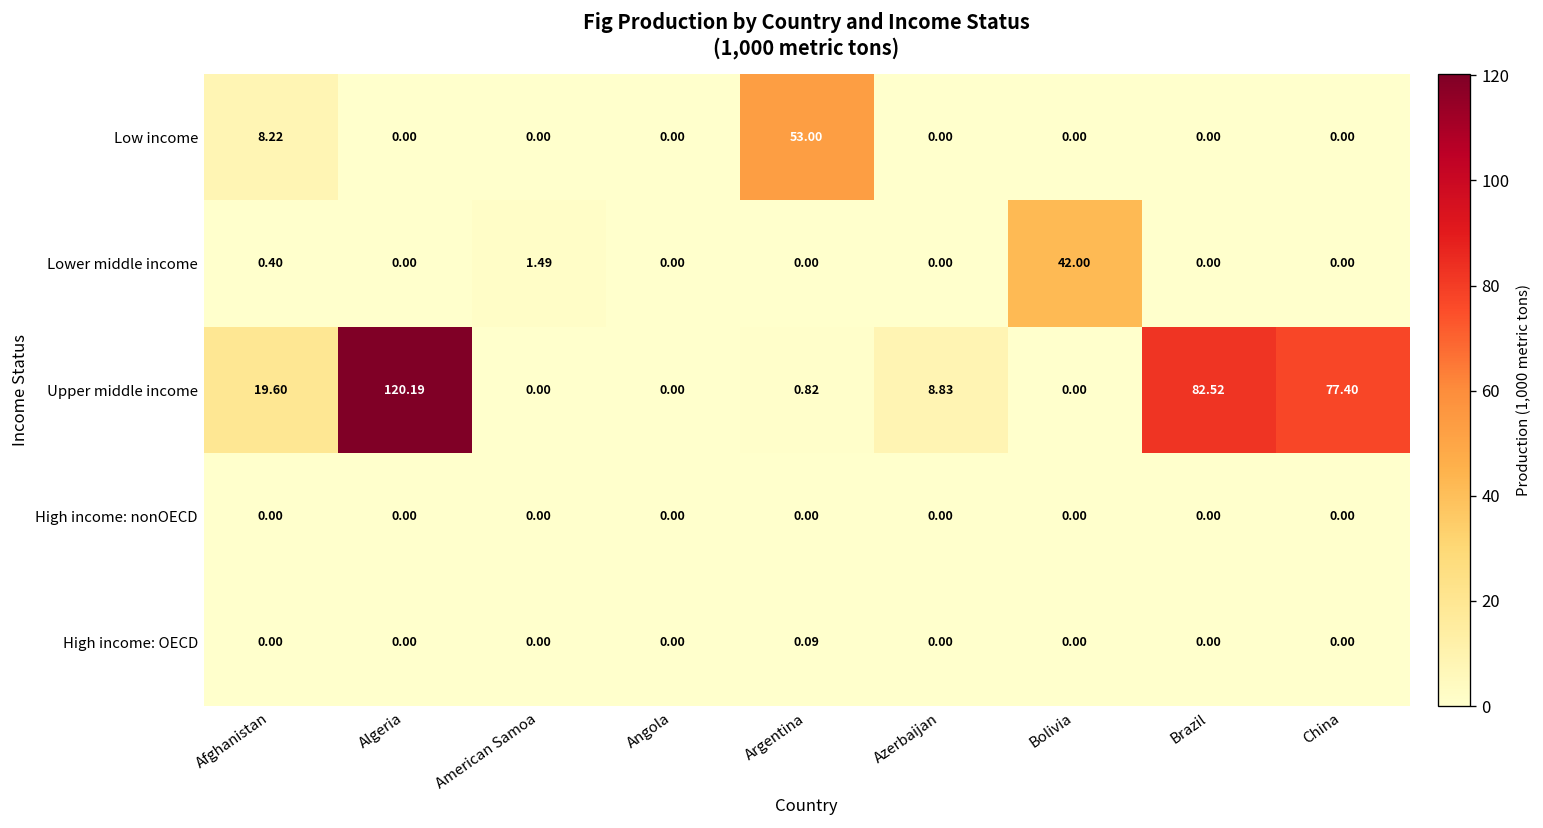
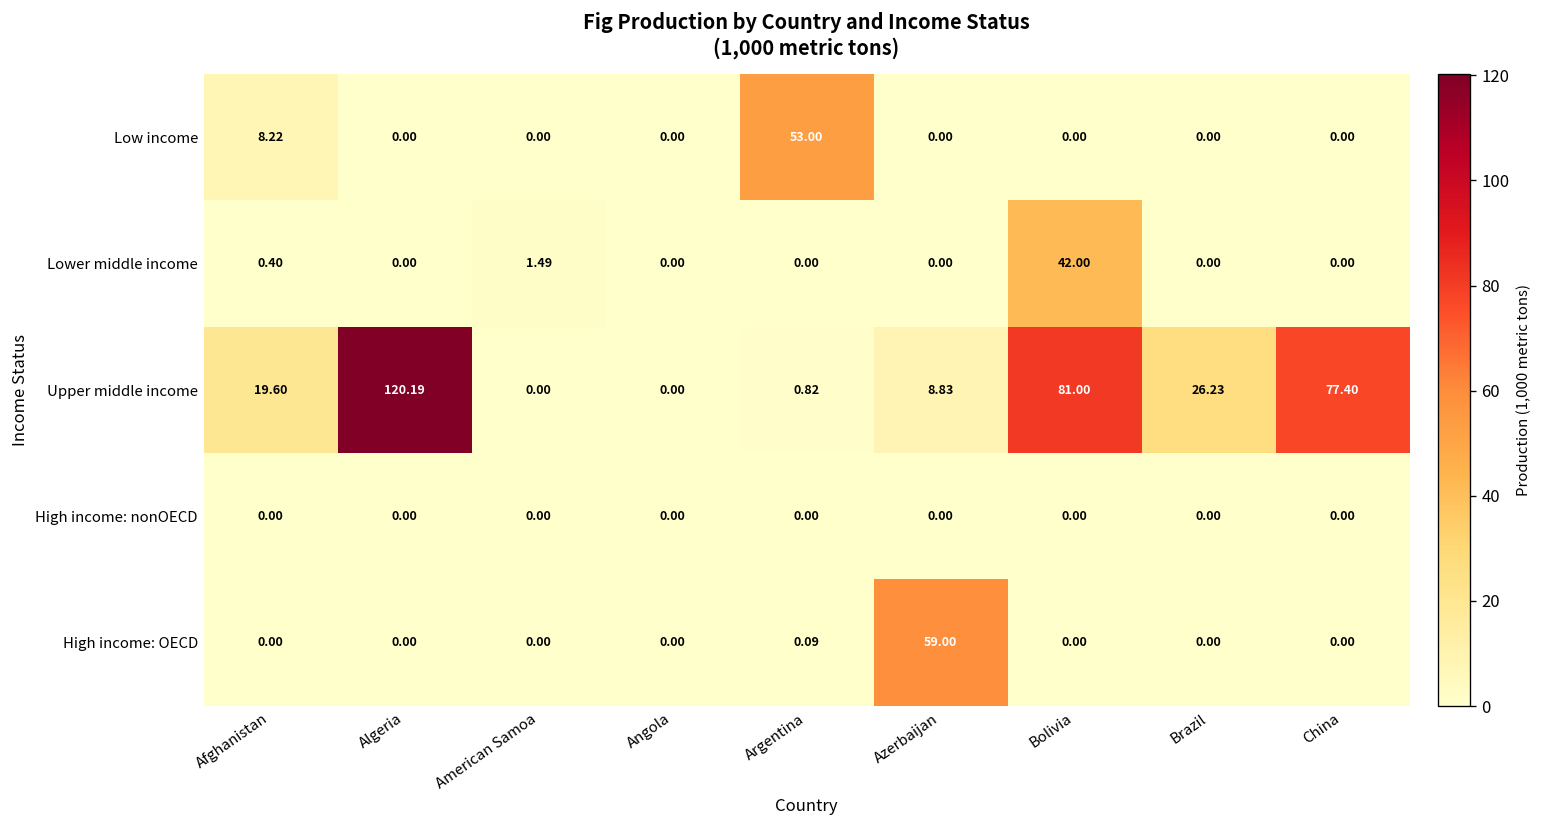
  {
    "Low income": {
      "Afghanistan": 8.22,
      "Algeria": 0.00,
      "American Samoa": 0.00,
      "Angola": 0.00,
      "Argentina": 53.00,
      "Azerbaijan": 0.00,
      "Bolivia": 0.00,
      "Brazil": 0.00,
      "China": 0.00
    },
    "Lower middle income": {
      "Afghanistan": 0.40,
      "Algeria": 0.00,
      "American Samoa": 1.49,
      "Angola": 0.00,
      "Argentina": 0.00,
      "Azerbaijan": 0.00,
      "Bolivia": 42.00,
      "Brazil": 0.00,
      "China": 0.00
    },
    "Upper middle income": {
      "Afghanistan": 19.60,
      "Algeria": 120.19,
      "American Samoa": 0.00,
      "Angola": 0.00,
      "Argentina": 0.82,
      "Azerbaijan": 8.83,
-     "Bolivia": 0.00,
-     "Brazil": 82.52,
+     "Bolivia": 81.00,
+     "Brazil": 26.23,
      "China": 77.40
    },
    "High income: nonOECD": {
      "Afghanistan": 0.00,
      "Algeria": 0.00,
      "American Samoa": 0.00,
      "Angola": 0.00,
      "Argentina": 0.00,
      "Azerbaijan": 0.00,
      "Bolivia": 0.00,
      "Brazil": 0.00,
      "China": 0.00
    },
    "High income: OECD": {
      "Afghanistan": 0.00,
      "Algeria": 0.00,
      "American Samoa": 0.00,
      "Angola": 0.00,
      "Argentina": 0.09,
-     "Azerbaijan": 0.00,
+     "Azerbaijan": 59.00,
      "Bolivia": 0.00,
      "Brazil": 0.00,
      "China": 0.00
    }
  }
